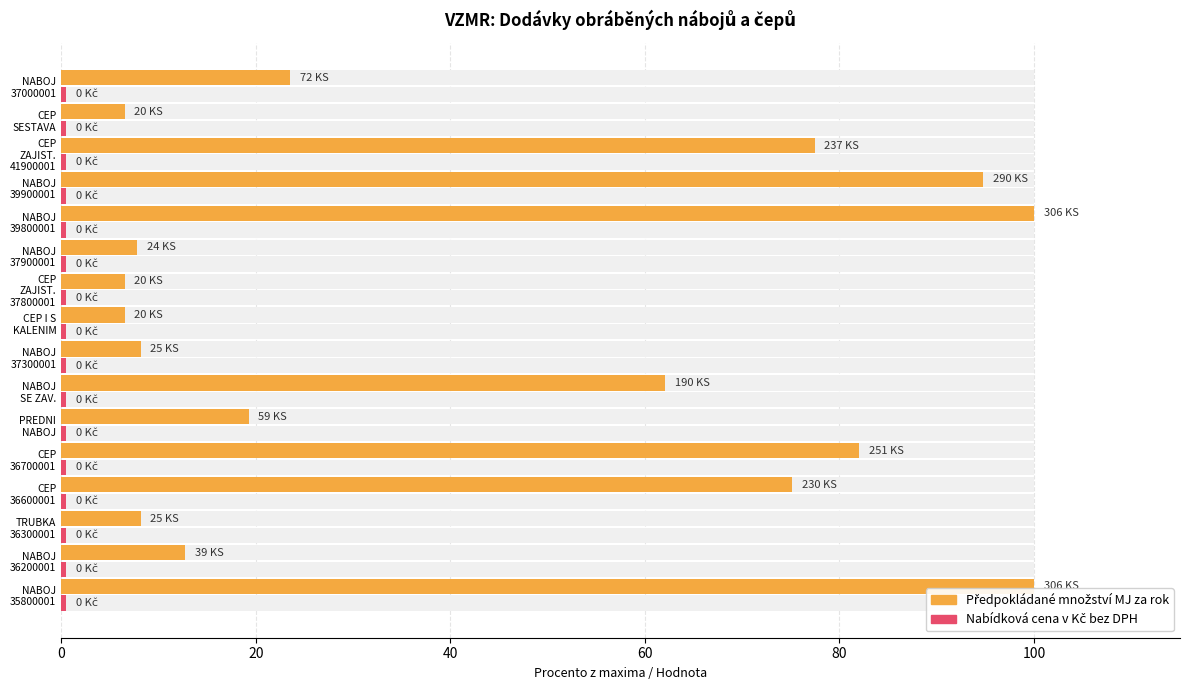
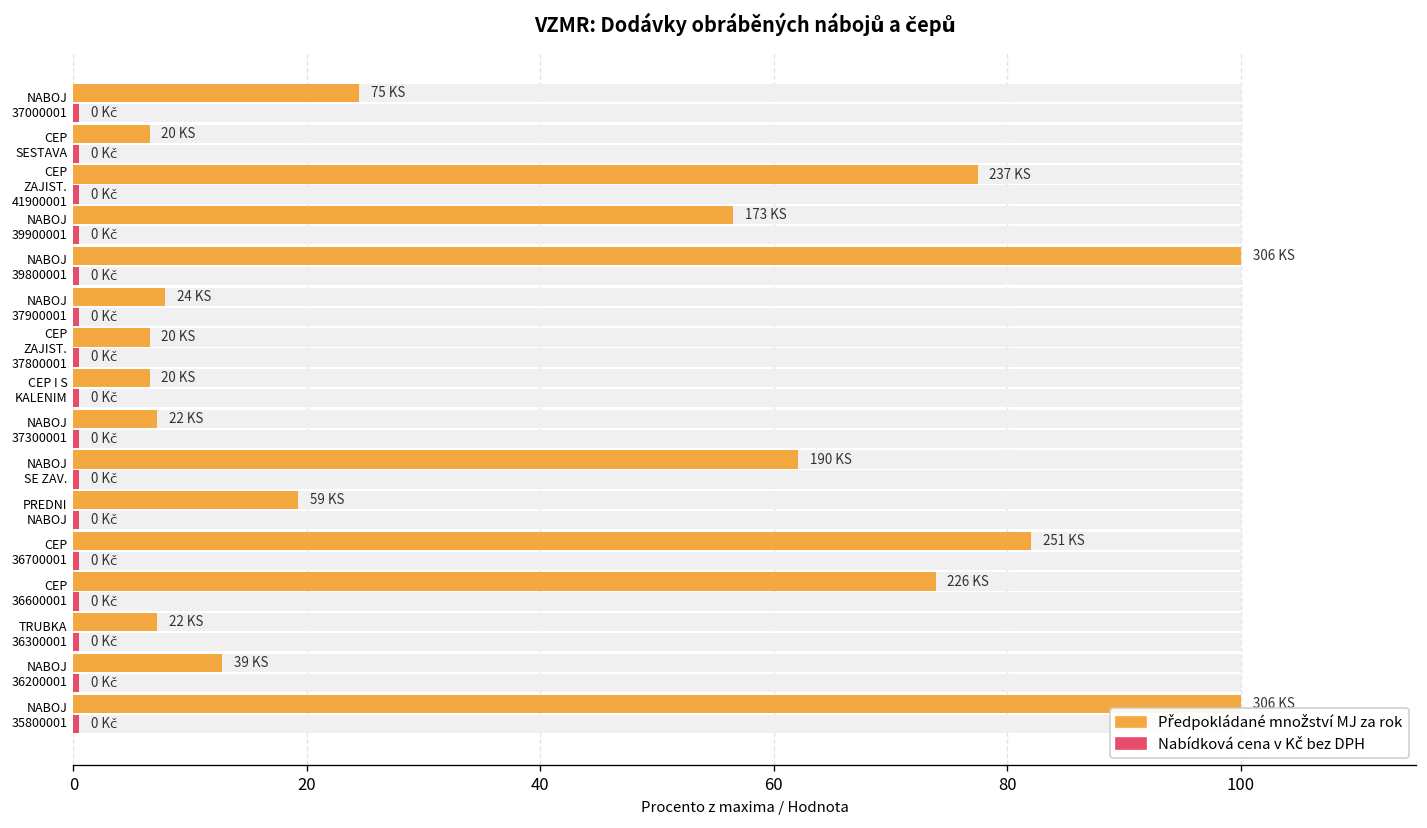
  {
    "Předpokládané množství MJ za rok": {
-     "NABOJ 37000001": 72,
-     "NABOJ 39900001": 290,
-     "NABOJ 37300001": 25,
-     "CEP 36600001": 230,
-     "TRUBKA 36300001": 25
+     "NABOJ 37000001": 75,
+     "NABOJ 39900001": 173,
+     "NABOJ 37300001": 22,
+     "CEP 36600001": 226,
+     "TRUBKA 36300001": 22
    }
  }
